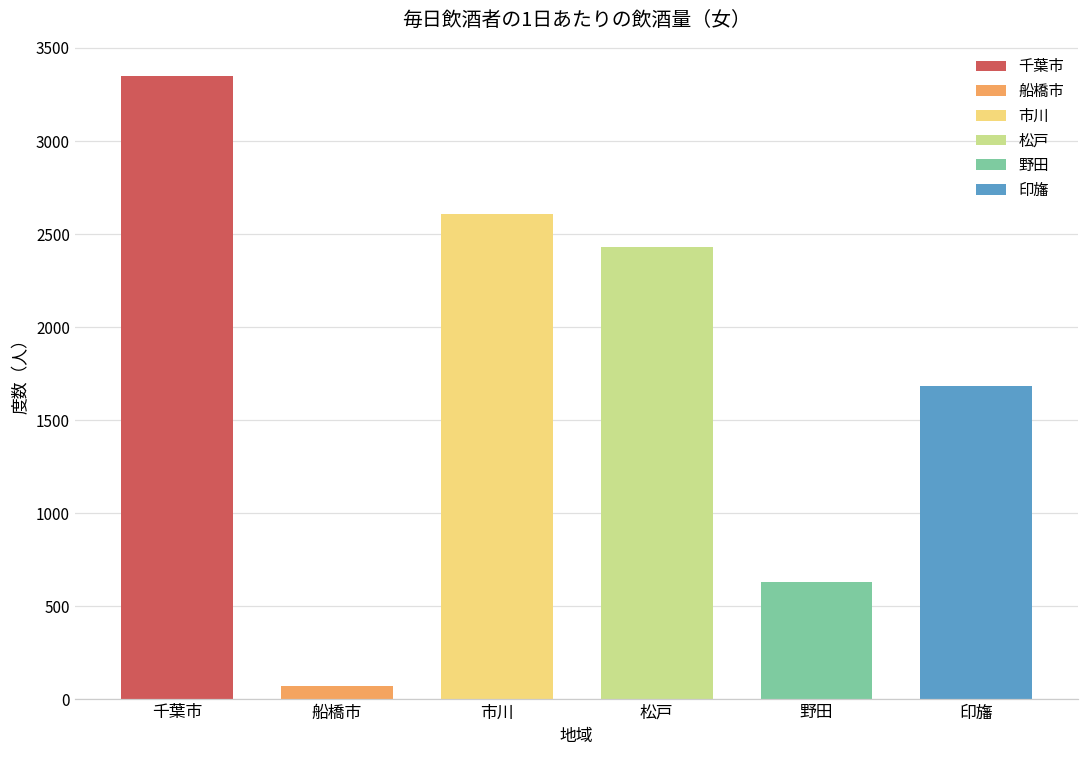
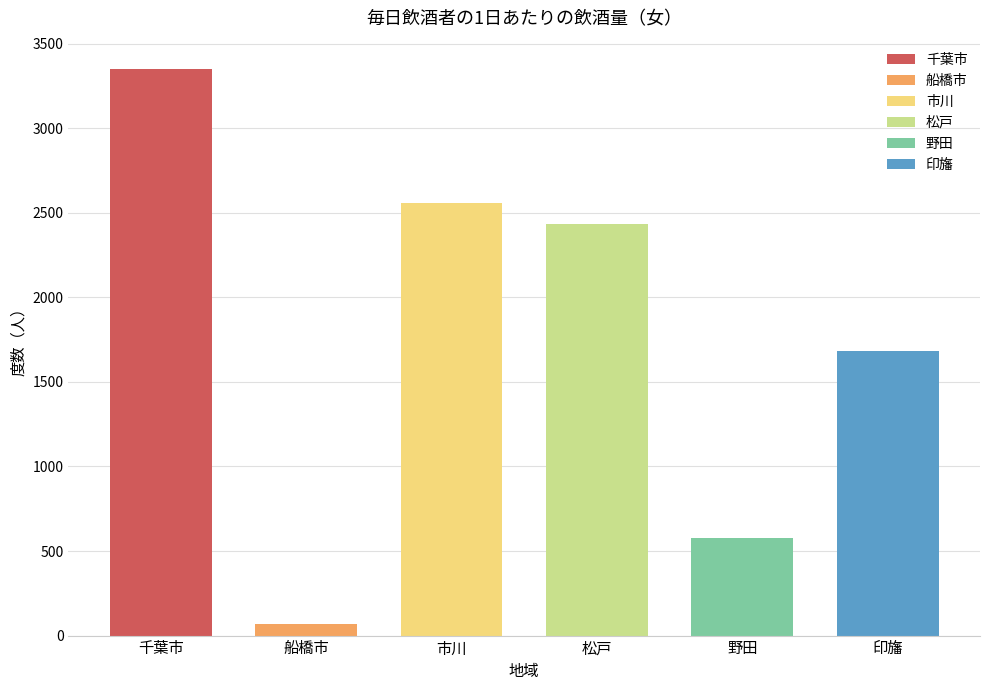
  {
    "千葉市": 3350,
    "船橋市": 70,
-   "市川": 2610,
+   "市川": 2560,
    "松戸": 2430,
-   "野田": 630,
+   "野田": 580,
    "印旛": 1680
  }
